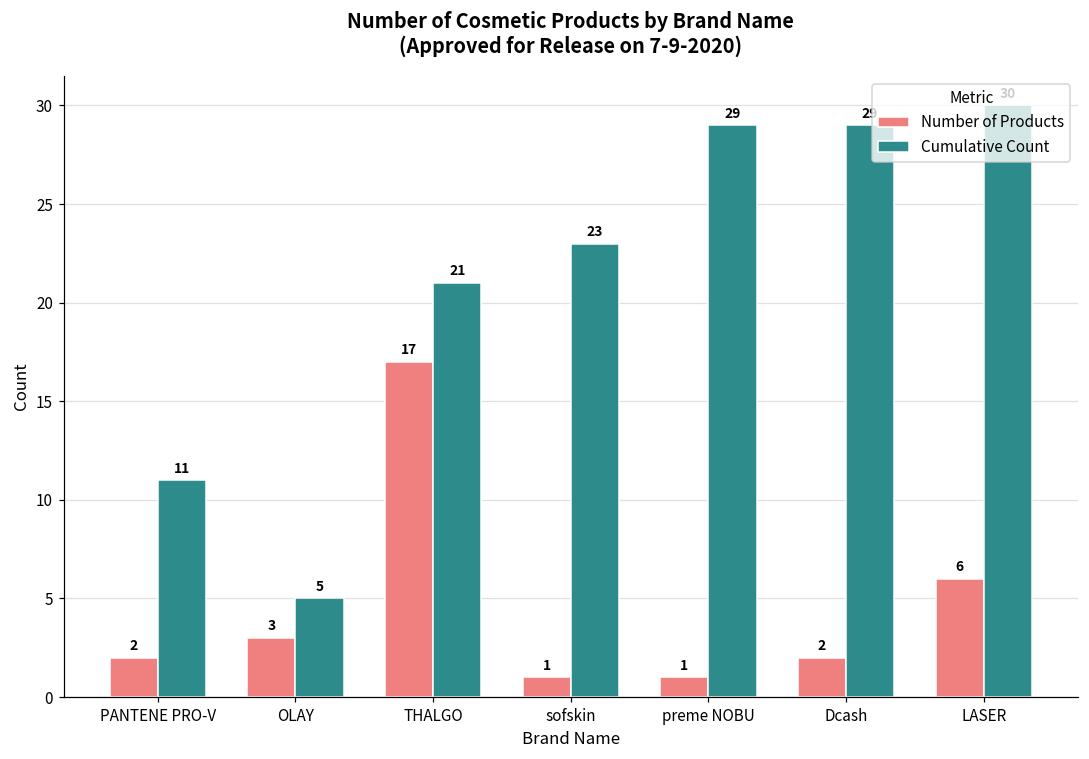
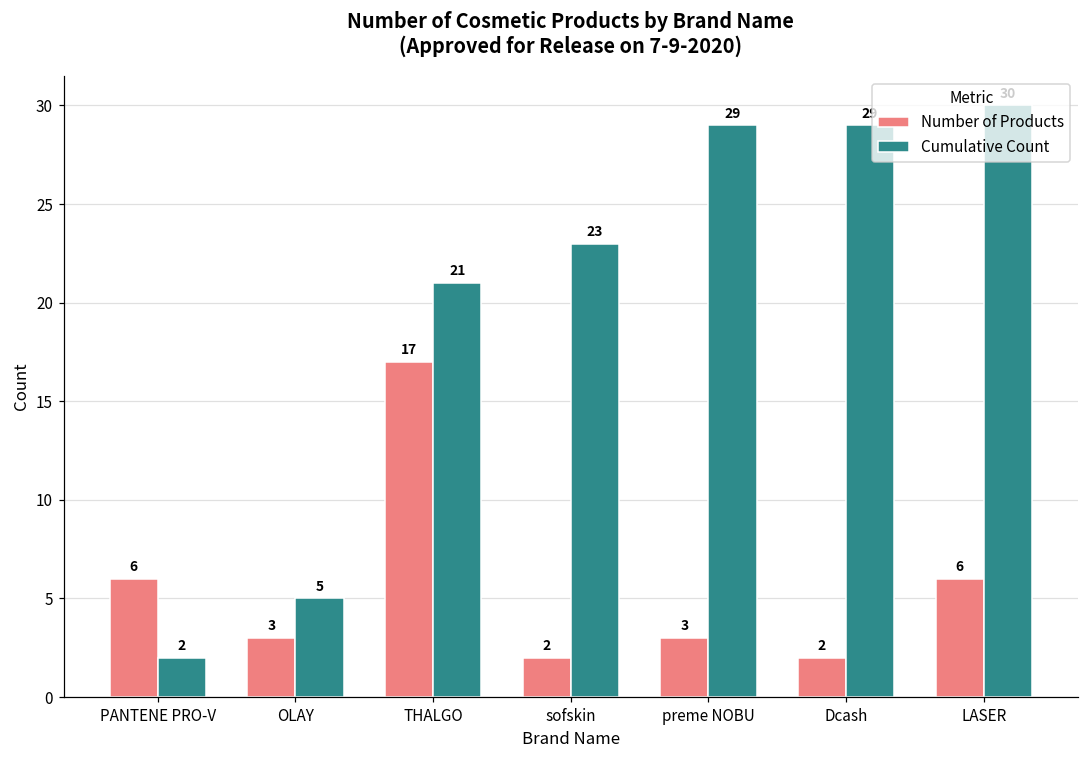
  {
    "Number of Products": {
-     "PANTENE PRO-V": 2,
+     "PANTENE PRO-V": 6,
      "OLAY": 3,
      "THALGO": 17,
-     "sofskin": 1,
-     "preme NOBU": 1,
+     "sofskin": 2,
+     "preme NOBU": 3,
      "Dcash": 2,
      "LASER": 6
    },
    "Cumulative Count": {
-     "PANTENE PRO-V": 11,
+     "PANTENE PRO-V": 2,
      "OLAY": 5,
      "THALGO": 21,
      "sofskin": 23,
      "preme NOBU": 29
    }
  }
